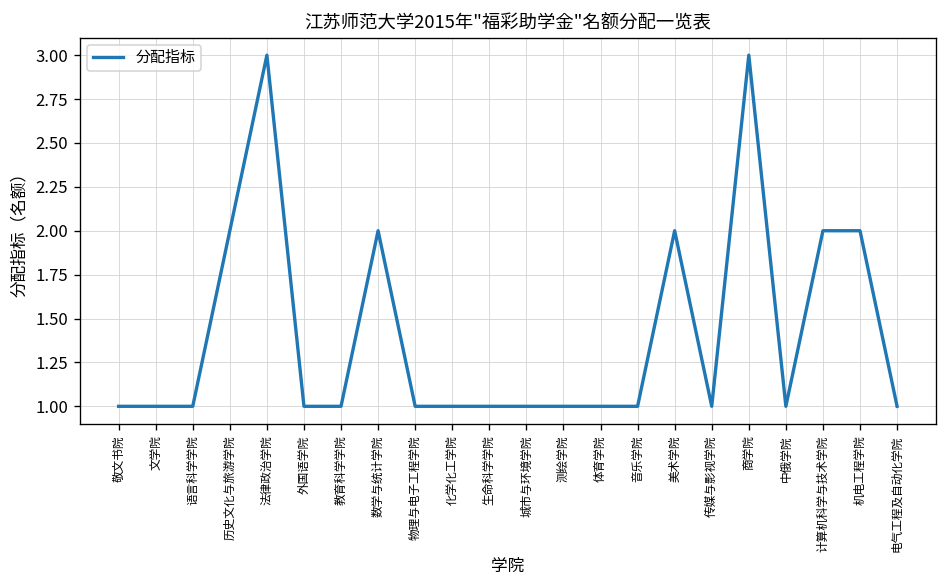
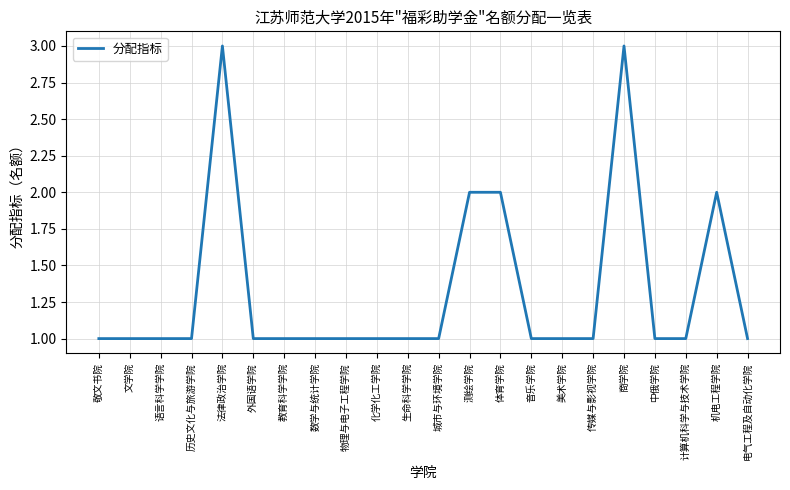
  {
    "敬文书院": 1,
    "文学院": 1,
    "语言科学学院": 1,
-   "历史文化与旅游学院": 2,
+   "历史文化与旅游学院": 1,
    "法律政治学院": 3,
    "外国语学院": 1,
    "教育科学学院": 1,
-   "数学与统计学院": 2,
+   "数学与统计学院": 1,
    "物理与电子工程学院": 1,
    "化学化工学院": 1,
    "生命科学学院": 1,
    "城市与环境学院": 1,
-   "测绘学院": 1,
-   "体育学院": 1,
+   "测绘学院": 2,
+   "体育学院": 2,
    "音乐学院": 1,
-   "美术学院": 2,
+   "美术学院": 1,
    "传媒与影视学院": 1,
    "商学院": 3,
    "中俄学院": 1,
-   "计算机科学与技术学院": 2,
+   "计算机科学与技术学院": 1,
    "机电工程学院": 2,
    "电气工程及自动化学院": 1
  }
